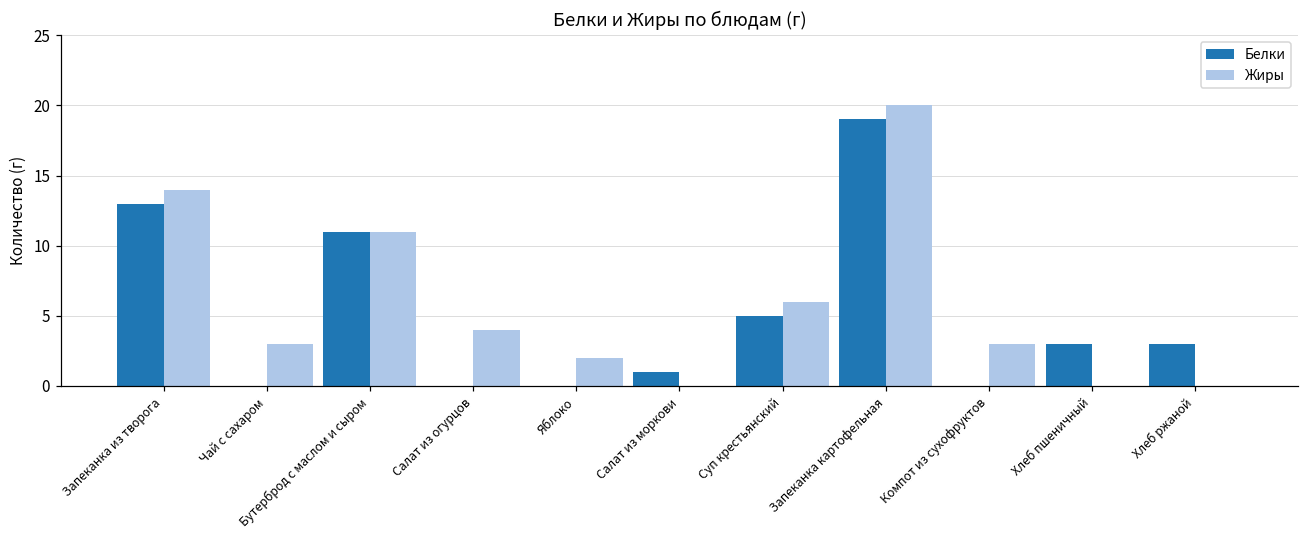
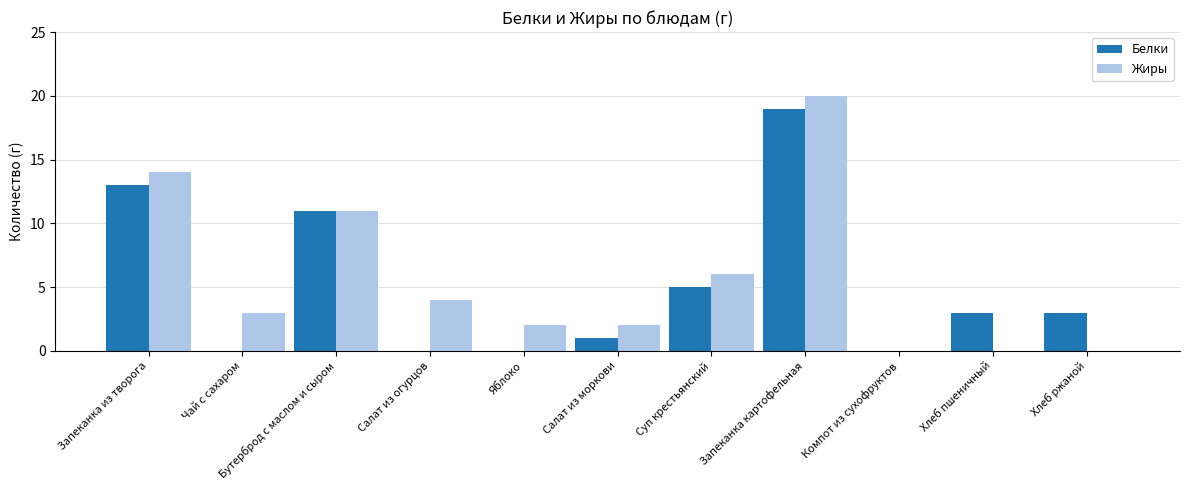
  {
    "Белки": {
      "Запеканка из творога": 13,
      "Чай с сахаром": 0,
      "Бутерброд с маслом и сыром": 11,
      "Салат из огурцов": 0,
      "Яблоко": 0,
      "Салат из моркови": 1,
      "Суп крестьянский": 5,
      "Запеканка картофельная": 19,
      "Компот из сухофруктов": 0,
      "Хлеб пшеничный": 3,
      "Хлеб ржаной": 3
    },
    "Жиры": {
      "Запеканка из творога": 14,
      "Чай с сахаром": 3,
      "Бутерброд с маслом и сыром": 11,
      "Салат из огурцов": 4,
      "Яблоко": 2,
-     "Салат из моркови": 0,
+     "Салат из моркови": 2,
      "Суп крестьянский": 6,
      "Запеканка картофельная": 20,
-     "Компот из сухофруктов": 3,
+     "Компот из сухофруктов": 0,
      "Хлеб пшеничный": 0,
      "Хлеб ржаной": 0
    }
  }
